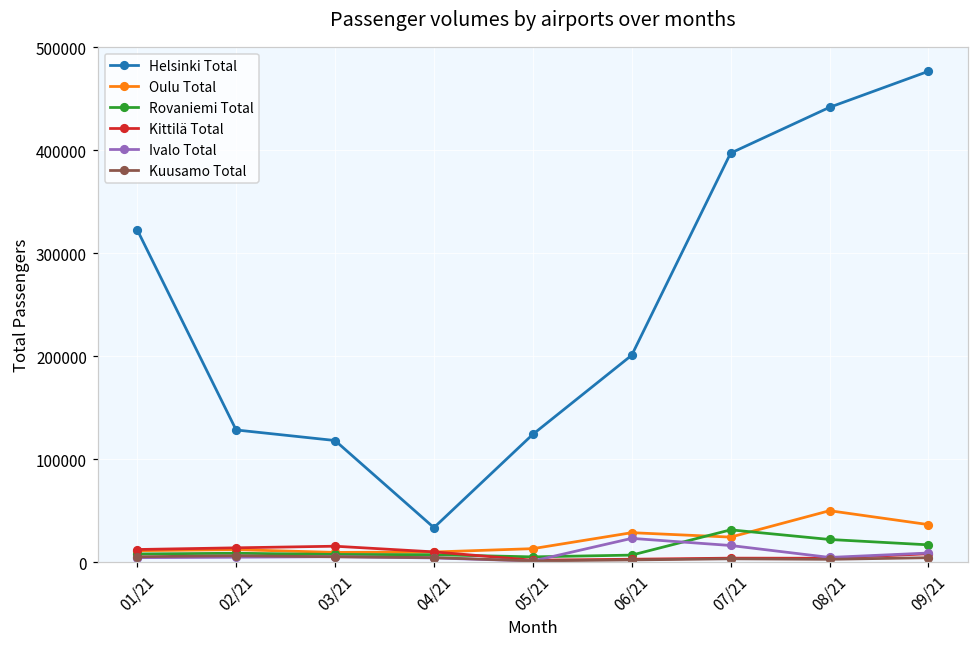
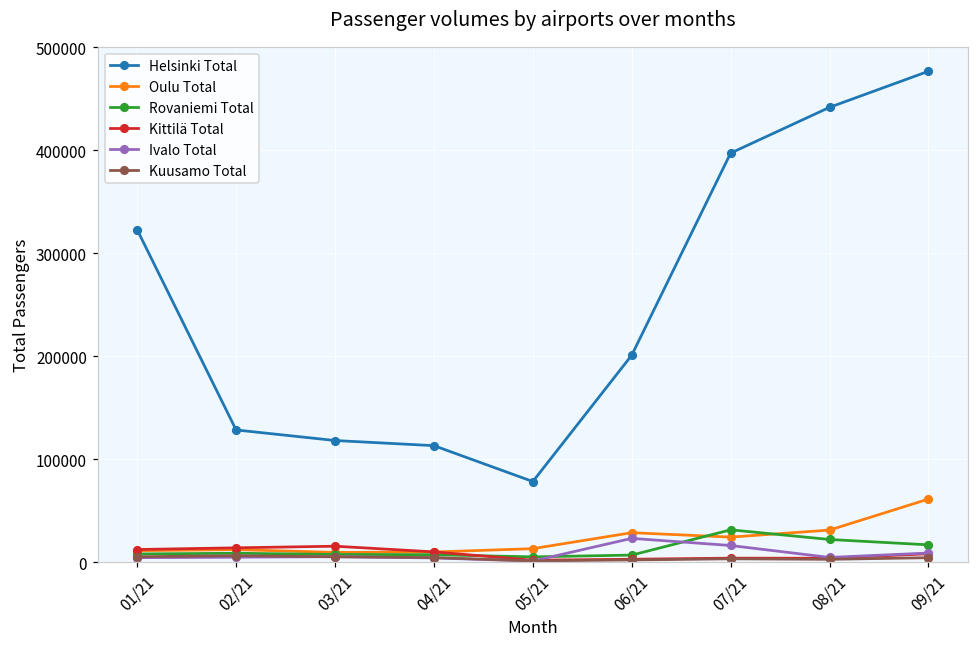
  {
    "Helsinki Total": {
      "01/21": 320000,
      "02/21": 130000,
      "03/21": 120000,
-     "04/21": 30000,
-     "05/21": 120000,
+     "04/21": 110000,
+     "05/21": 80000,
      "06/21": 200000,
      "07/21": 400000,
      "08/21": 440000,
      "09/21": 480000
    },
    "Oulu Total": {
      "05/21": 10000,
      "06/21": 30000,
      "07/21": 20000,
-     "08/21": 50000,
-     "09/21": 40000
+     "08/21": 30000,
+     "09/21": 60000
    },
    "Rovaniemi Total": {
      "05/21": 10000,
      "06/21": 10000,
      "07/21": 30000,
      "08/21": 20000,
      "09/21": 20000
    },
    "Kittilä Total": {
      "03/21": 20000
    },
    "Ivalo Total": {
      "06/21": 20000,
      "07/21": 20000
    },
    "Kuusamo Total": {
      "09/21": 0
    }
  }
